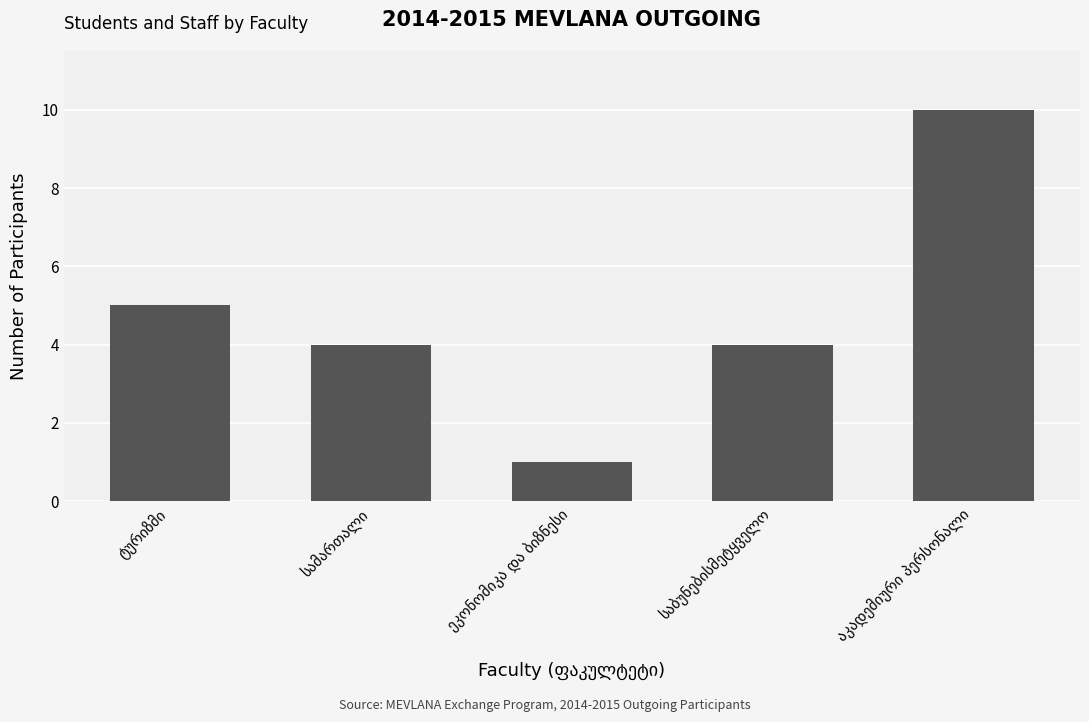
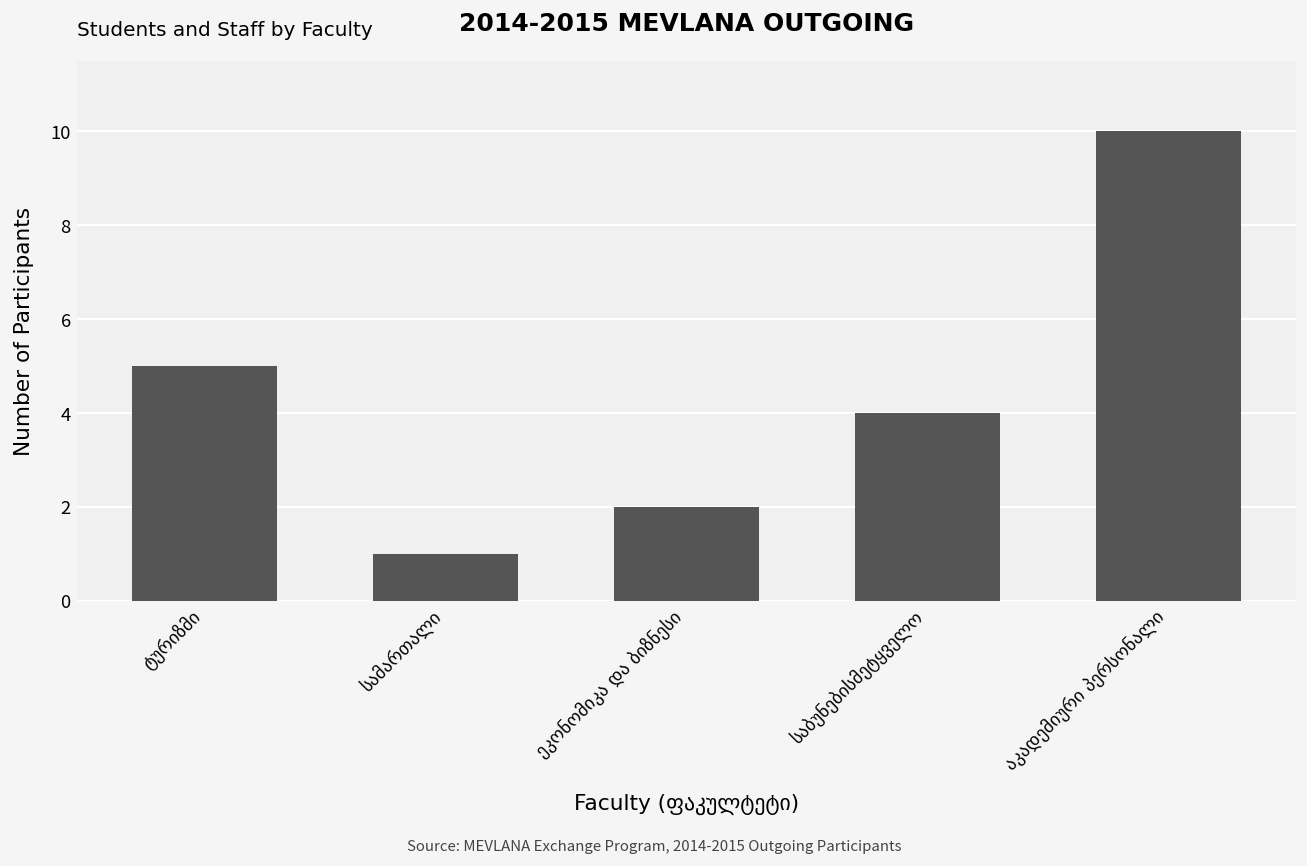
  {
    "ტურიზმი": 5,
-   "სამართალი": 4,
-   "ეკონომიკა და ბიზნესი": 1,
+   "სამართალი": 1,
+   "ეკონომიკა და ბიზნესი": 2,
    "საბუნებისმეტყველო": 4,
    "აკადემიური პერსონალი": 10
  }
